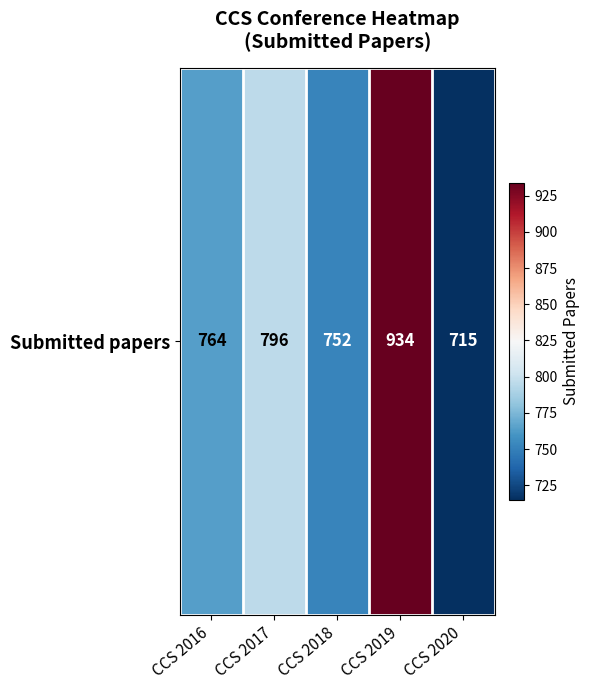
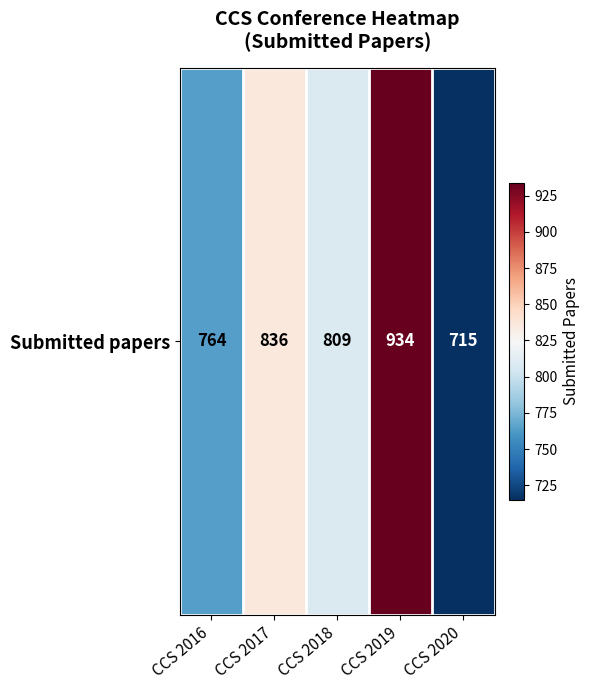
  {
    "Submitted papers": {
      "CCS 2016": 764,
-     "CCS 2017": 796,
-     "CCS 2018": 752,
+     "CCS 2017": 836,
+     "CCS 2018": 809,
      "CCS 2019": 934,
      "CCS 2020": 715
    }
  }
